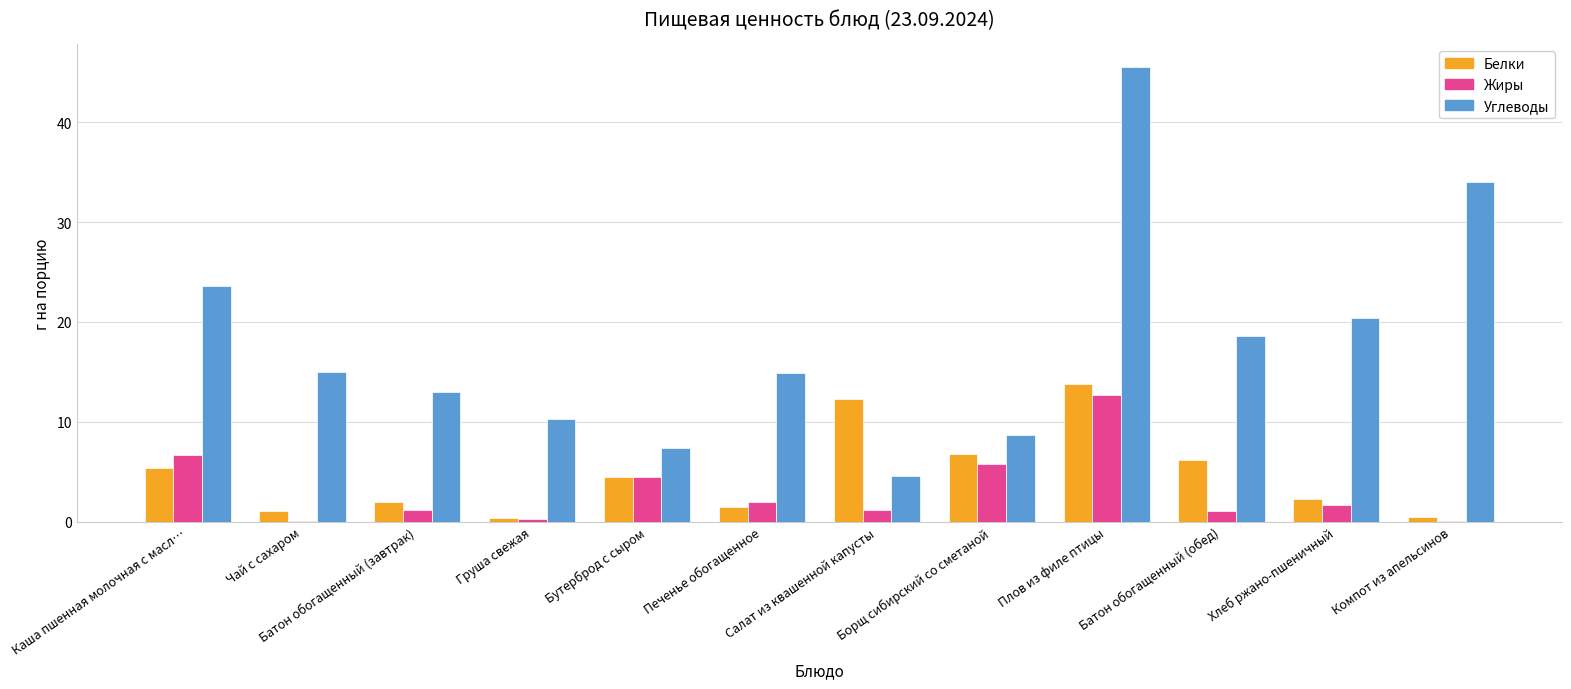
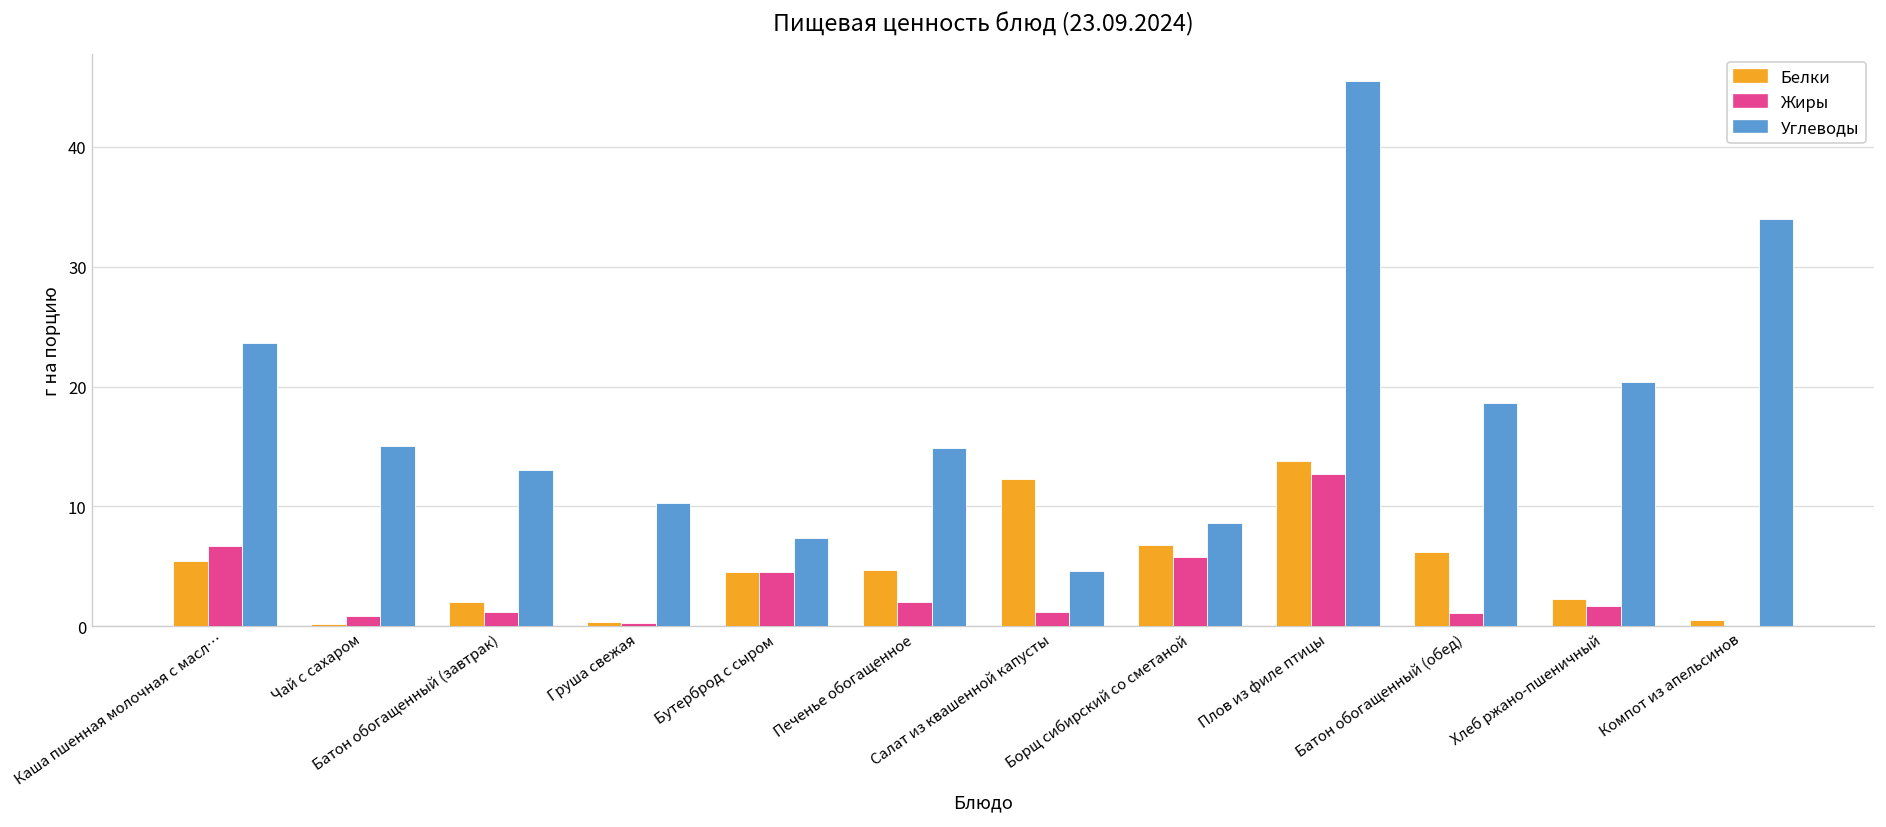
  {
    "Белки": {
      "Каша пшенная молочная с масл…": 5,
-     "Чай с сахаром": 1,
+     "Чай с сахаром": 0,
      "Батон обогащенный (завтрак)": 2,
      "Груша свежая": 0,
      "Бутерброд с сыром": 5,
-     "Печенье обогащенное": 2,
+     "Печенье обогащенное": 5,
      "Салат из квашенной капусты": 12,
      "Борщ сибирский со сметаной": 7,
      "Плов из филе птицы": 14,
      "Батон обогащенный (обед)": 6,
      "Хлеб ржано-пшеничный": 2,
      "Компот из апельсинов": 1
    },
    "Жиры": {
      "Каша пшенная молочная с масл…": 7,
-     "Чай с сахаром": 0,
+     "Чай с сахаром": 1,
      "Батон обогащенный (завтрак)": 1,
      "Груша свежая": 0,
      "Бутерброд с сыром": 5,
      "Печенье обогащенное": 2,
      "Салат из квашенной капусты": 1,
      "Борщ сибирский со сметаной": 6,
      "Плов из филе птицы": 13,
      "Батон обогащенный (обед)": 1,
      "Хлеб ржано-пшеничный": 2
    },
    "Углеводы": {
      "Каша пшенная молочная с масл…": 24,
      "Чай с сахаром": 15,
      "Батон обогащенный (завтрак)": 13,
      "Груша свежая": 10,
      "Бутерброд с сыром": 7,
      "Печенье обогащенное": 15,
      "Салат из квашенной капусты": 5,
      "Борщ сибирский со сметаной": 9,
      "Плов из филе птицы": 46,
      "Батон обогащенный (обед)": 19,
      "Хлеб ржано-пшеничный": 20,
      "Компот из апельсинов": 34
    }
  }
